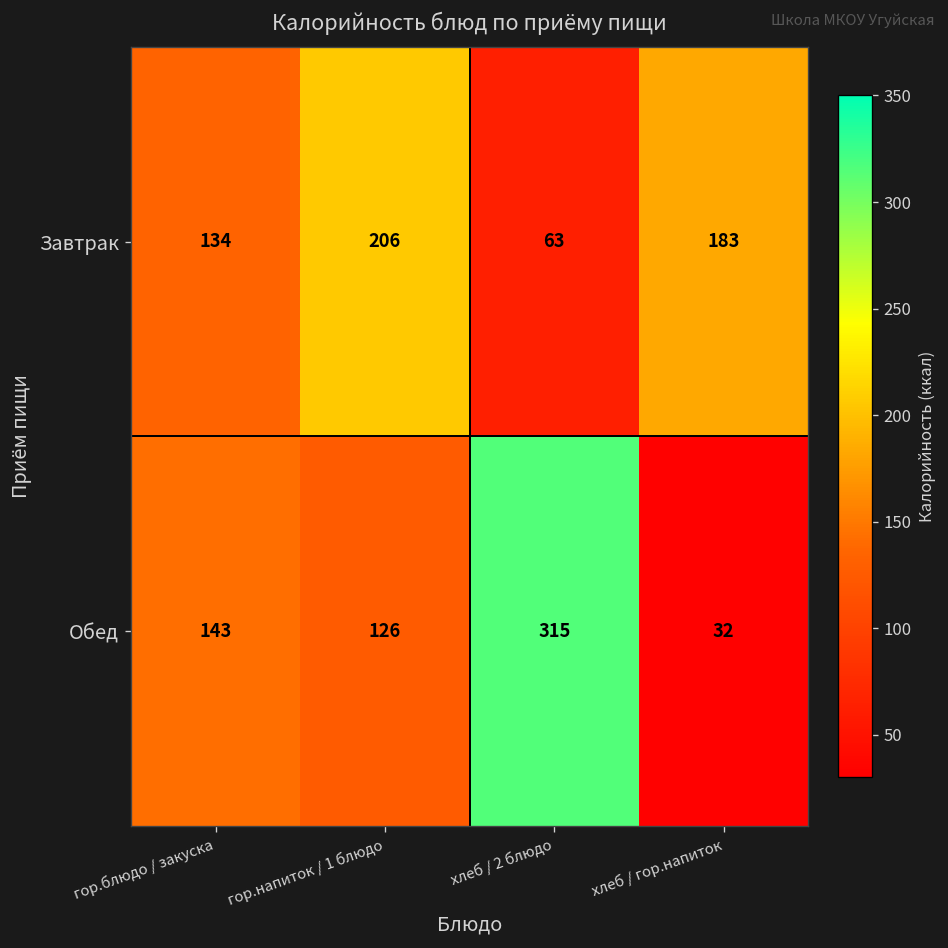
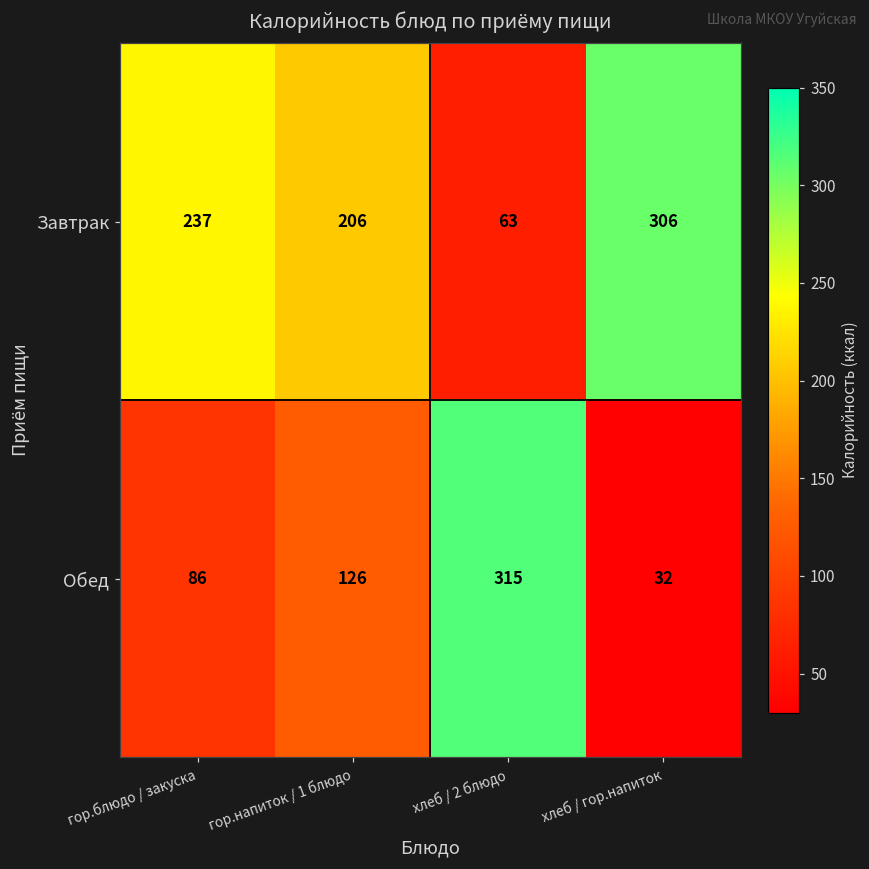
  {
    "Завтрак": {
-     "гор.блюдо / закуска": 134,
+     "гор.блюдо / закуска": 237,
      "гор.напиток / 1 блюдо": 206,
      "хлеб / 2 блюдо": 63,
-     "хлеб / гор.напиток": 183
+     "хлеб / гор.напиток": 306
    },
    "Обед": {
-     "гор.блюдо / закуска": 143,
+     "гор.блюдо / закуска": 86,
      "гор.напиток / 1 блюдо": 126,
      "хлеб / 2 блюдо": 315,
      "хлеб / гор.напиток": 32
    }
  }
